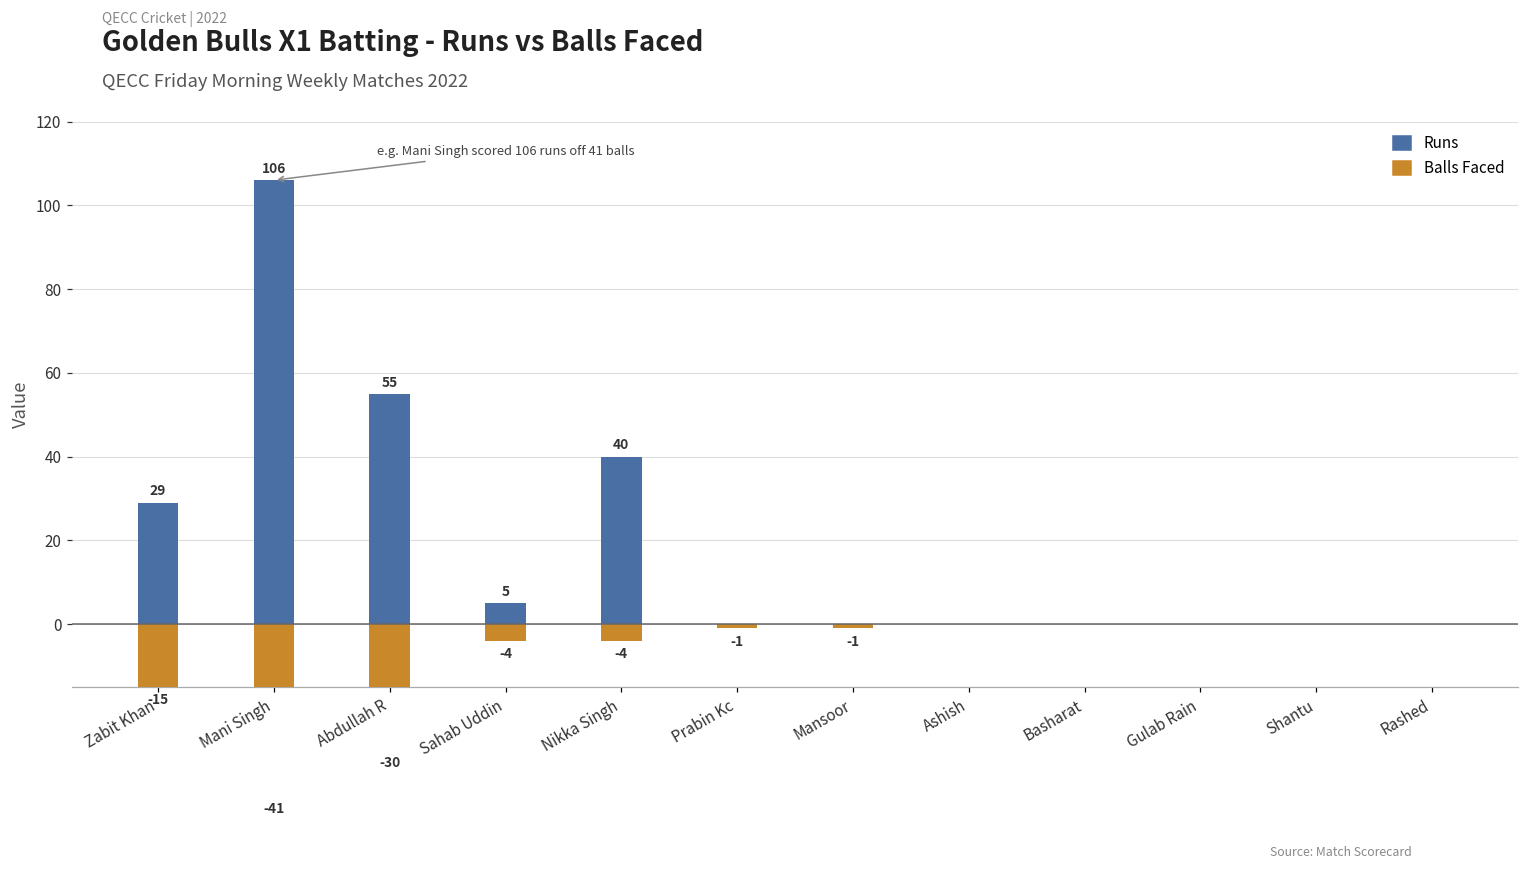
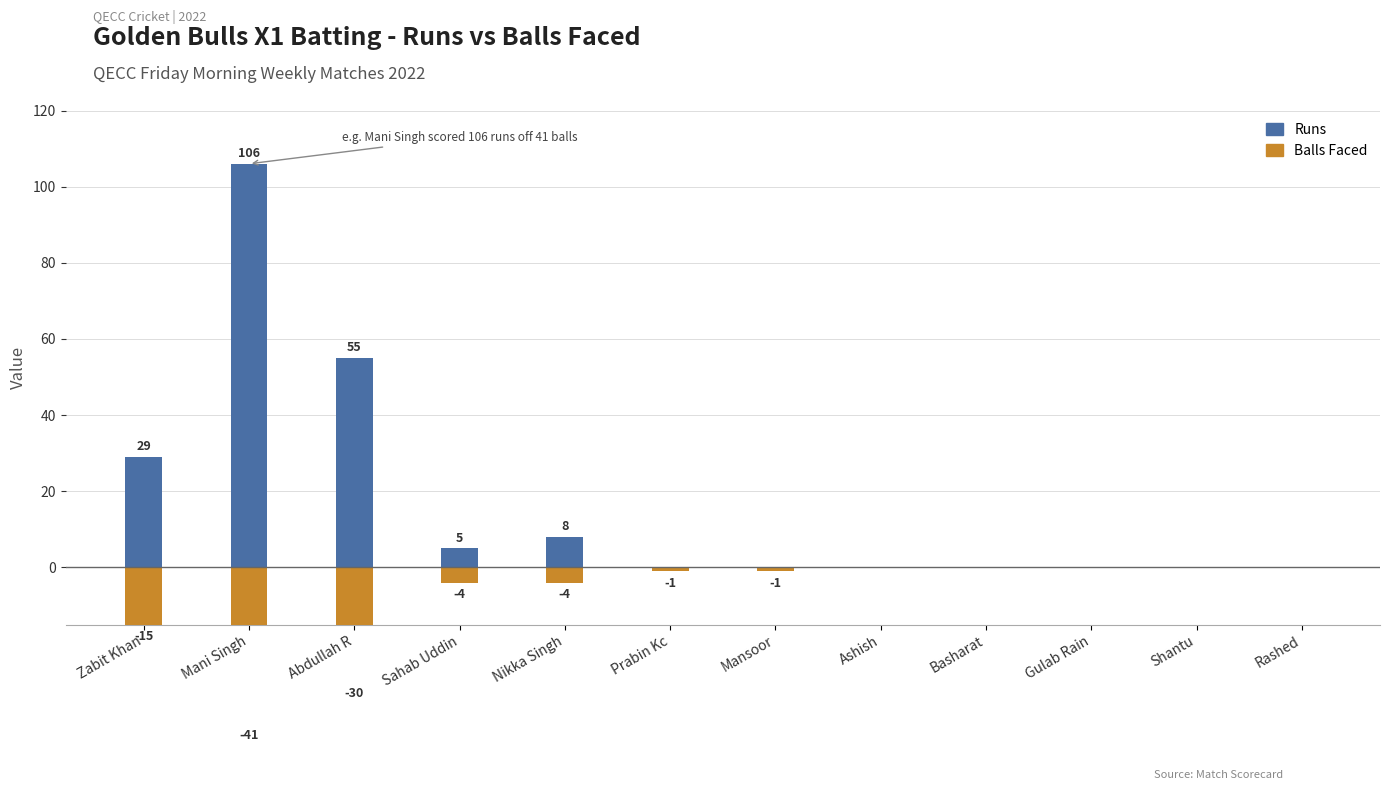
  {
    "Runs": {
      "Zabit Khan": 29,
      "Mani Singh": 106,
      "Abdullah R": 55,
      "Sahab Uddin": 5,
-     "Nikka Singh": 40
+     "Nikka Singh": 8
    },
    "Balls Faced": {
      "Zabit Khan": -15,
      "Sahab Uddin": -4,
      "Nikka Singh": -4,
      "Prabin Kc": -1,
      "Mansoor": -1
    }
  }
